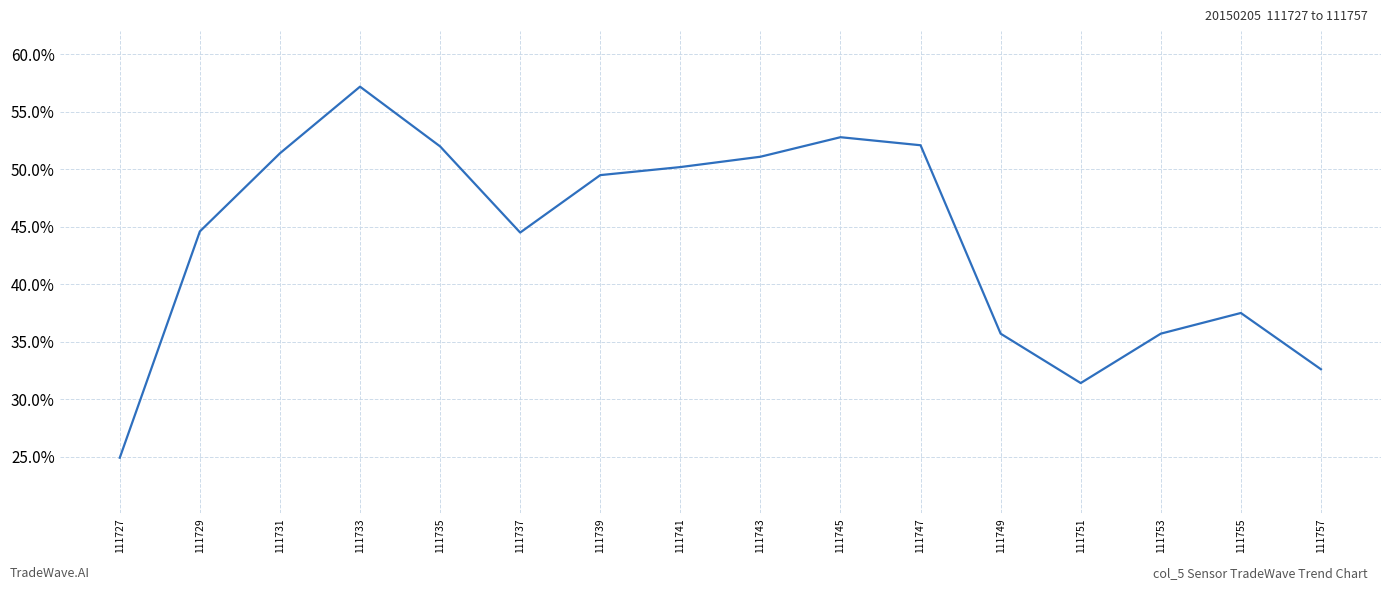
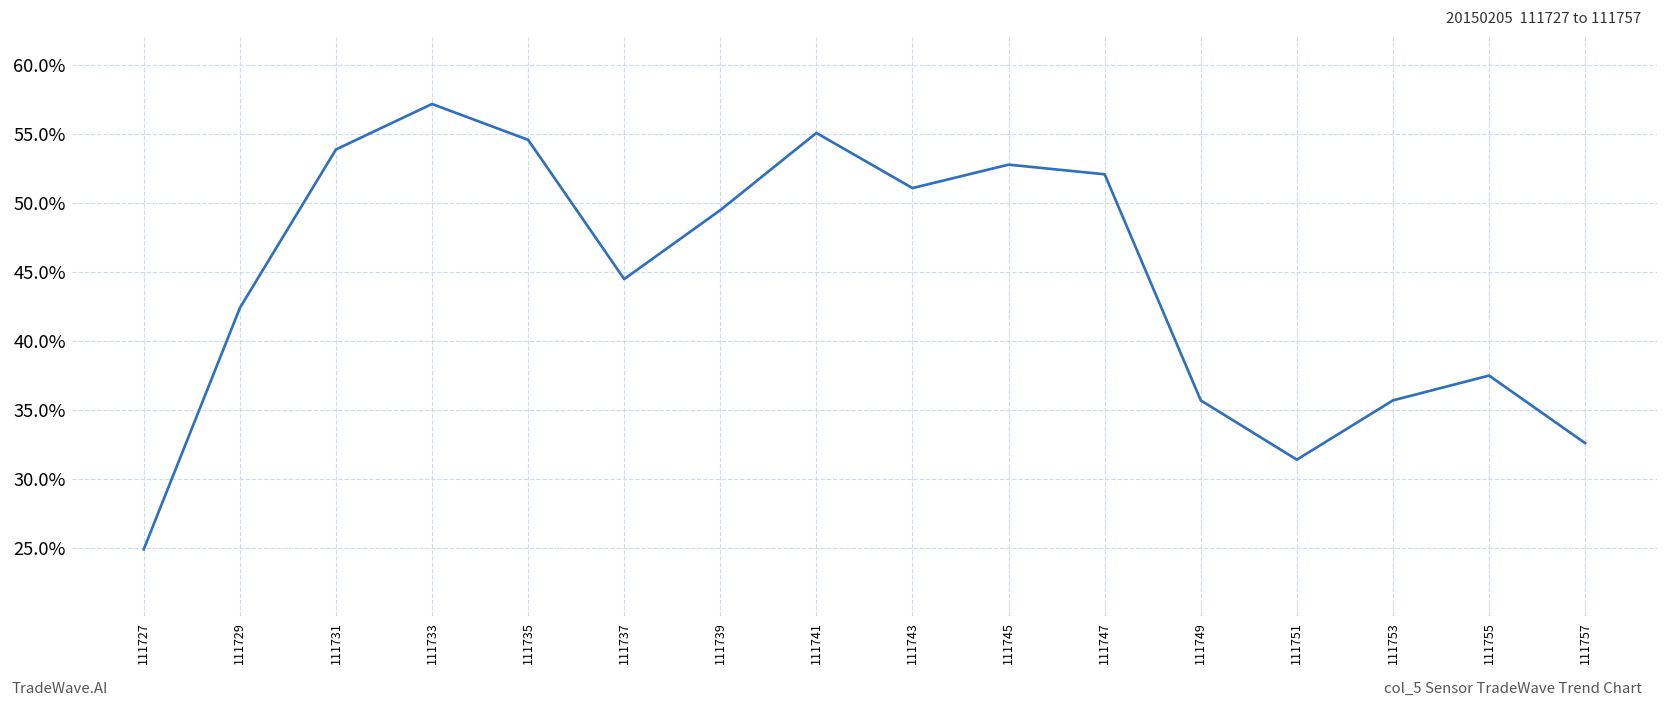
  {
    "111727": "24.9%",
-   "111729": "44.6%",
-   "111731": "51.4%",
+   "111729": "42.4%",
+   "111731": "53.9%",
    "111733": "57.2%",
-   "111735": "52.0%",
+   "111735": "54.6%",
    "111737": "44.5%",
    "111739": "49.5%",
-   "111741": "50.2%",
+   "111741": "55.1%",
    "111743": "51.1%",
    "111745": "52.8%",
    "111747": "52.1%",
    "111749": "35.7%",
    "111751": "31.4%",
    "111753": "35.7%",
    "111755": "37.5%",
    "111757": "32.6%"
  }
